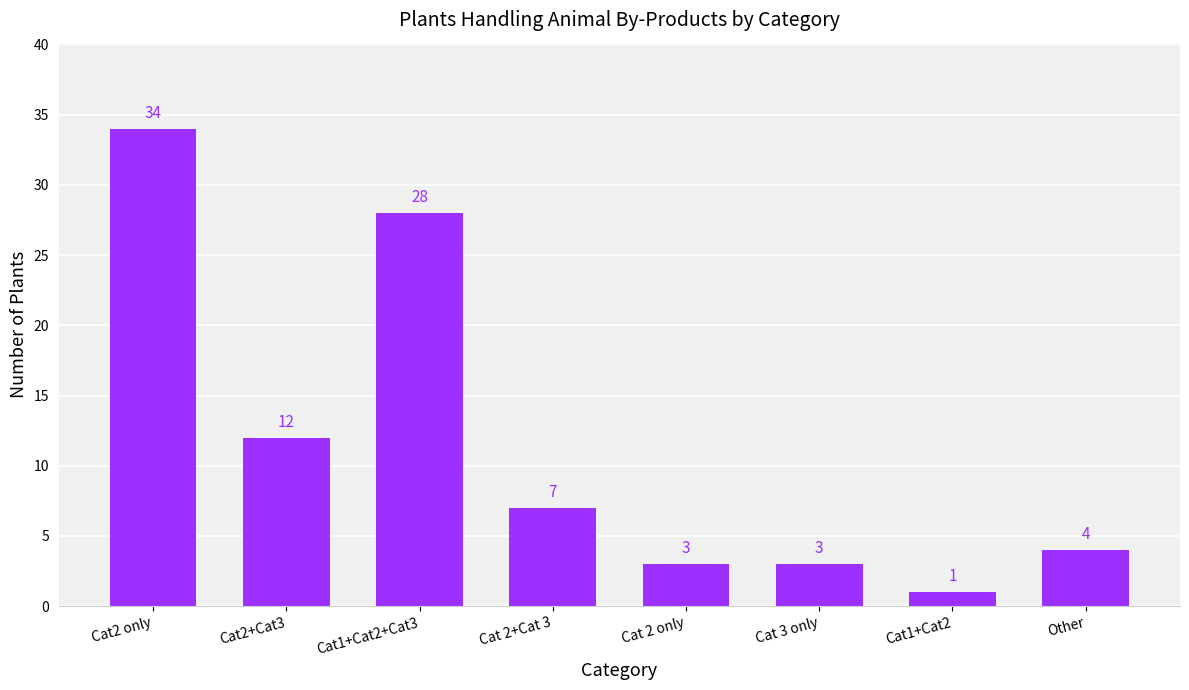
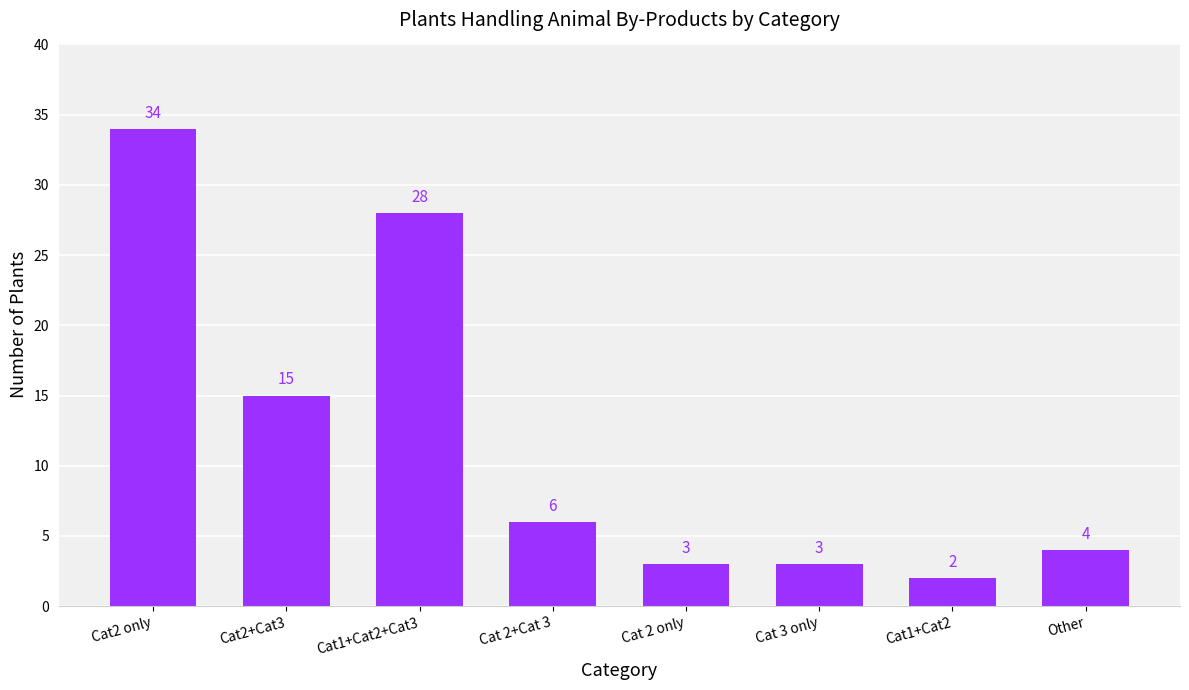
  {
    "Cat2 only": 34,
-   "Cat2+Cat3": 12,
+   "Cat2+Cat3": 15,
    "Cat1+Cat2+Cat3": 28,
-   "Cat 2+Cat 3": 7,
+   "Cat 2+Cat 3": 6,
    "Cat 2 only": 3,
    "Cat 3 only": 3,
-   "Cat1+Cat2": 1,
+   "Cat1+Cat2": 2,
    "Other": 4
  }
